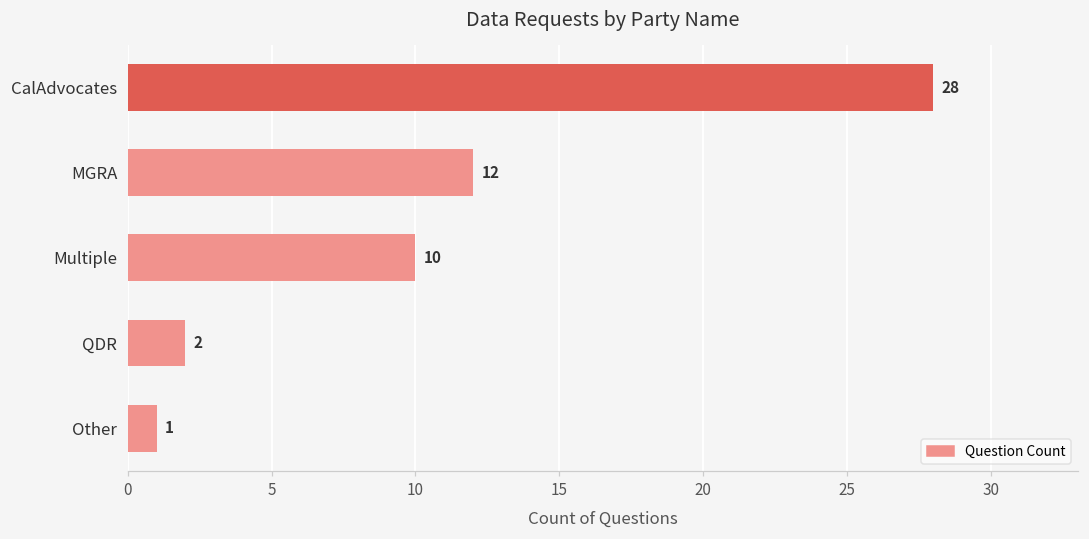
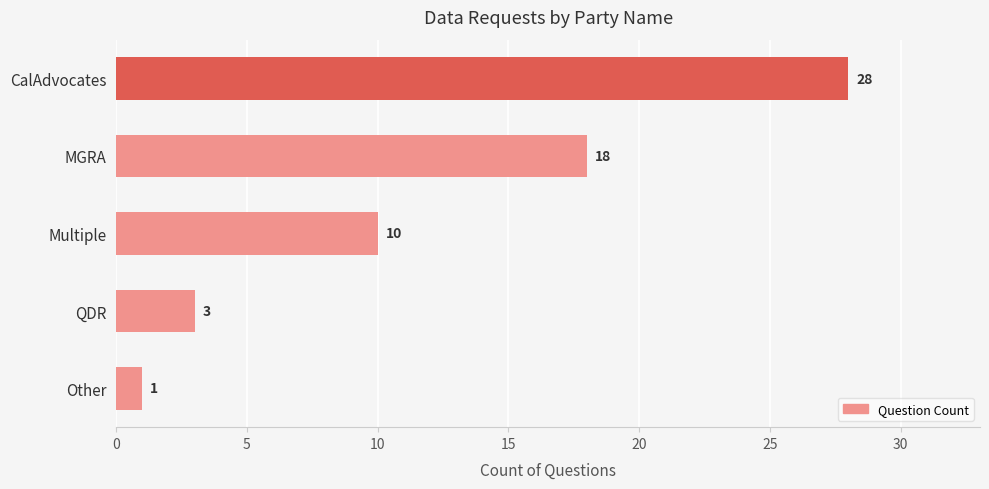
  {
    "CalAdvocates": 28,
-   "MGRA": 12,
+   "MGRA": 18,
    "Multiple": 10,
-   "QDR": 2,
+   "QDR": 3,
    "Other": 1
  }
